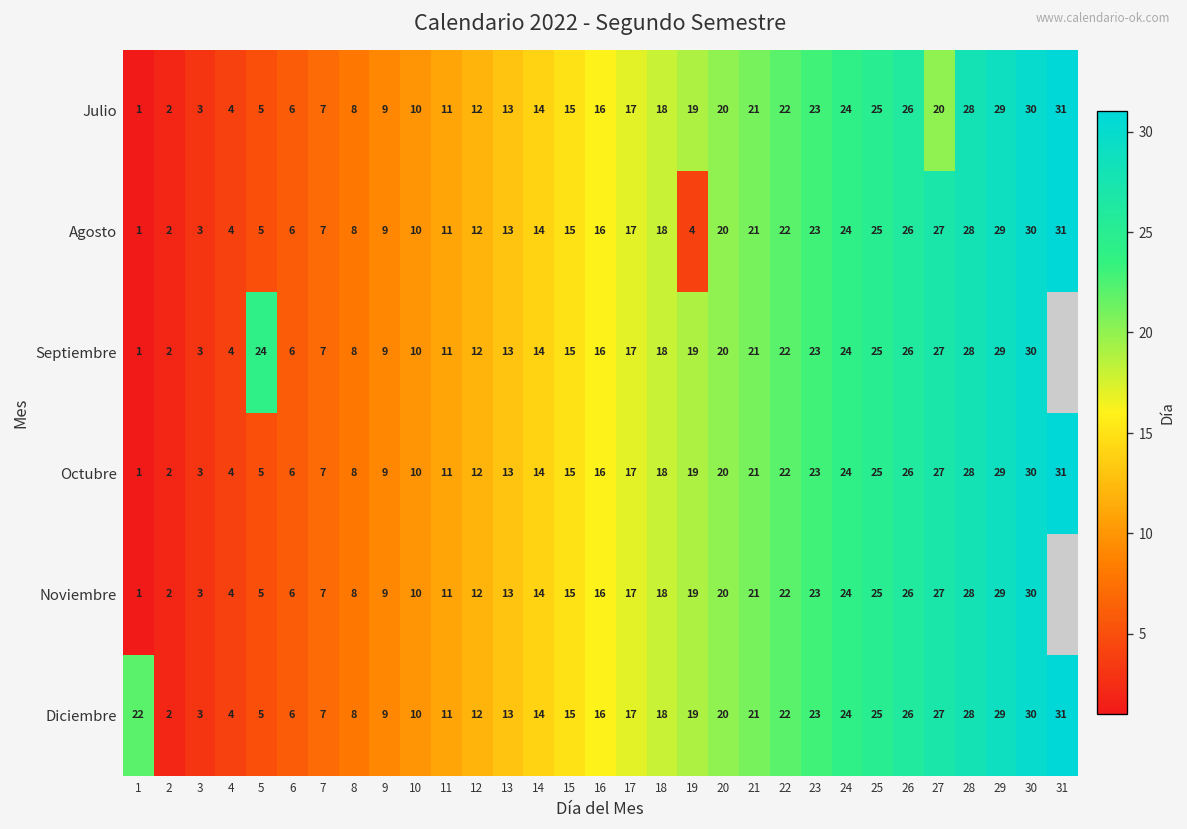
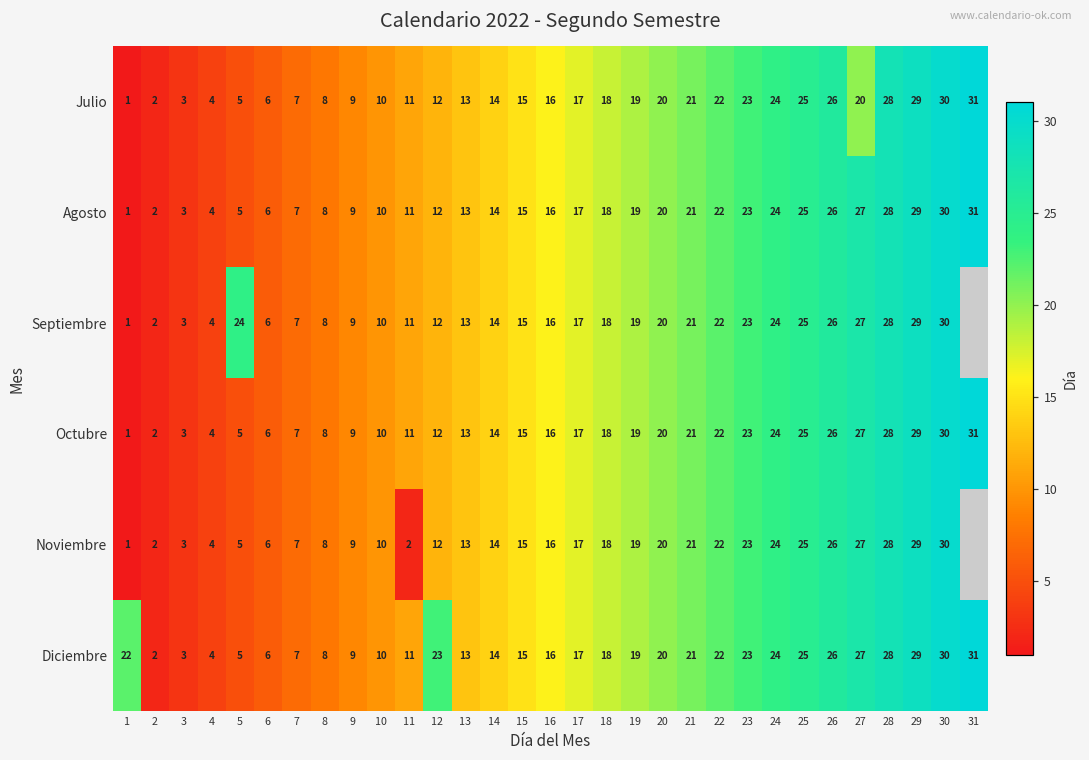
  {
    "Julio": {
      "1": 1,
      "2": 2,
      "3": 3,
      "4": 4,
      "5": 5,
      "6": 6,
      "7": 7,
      "8": 8,
      "9": 9,
      "10": 10,
      "11": 11,
      "12": 12,
      "13": 13,
      "14": 14,
      "15": 15,
      "16": 16,
      "17": 17,
      "18": 18,
      "19": 19,
      "20": 20,
      "21": 21,
      "22": 22,
      "23": 23,
      "24": 24,
      "25": 25,
      "26": 26,
      "27": 20,
      "28": 28,
      "29": 29,
      "30": 30,
      "31": 31
    },
    "Agosto": {
      "1": 1,
      "2": 2,
      "3": 3,
      "4": 4,
      "5": 5,
      "6": 6,
      "7": 7,
      "8": 8,
      "9": 9,
      "10": 10,
      "11": 11,
      "12": 12,
      "13": 13,
      "14": 14,
      "15": 15,
      "16": 16,
      "17": 17,
      "18": 18,
-     "19": 4,
+     "19": 19,
      "20": 20,
      "21": 21,
      "22": 22,
      "23": 23,
      "24": 24,
      "25": 25,
      "26": 26,
      "27": 27,
      "28": 28,
      "29": 29,
      "30": 30,
      "31": 31
    },
    "Septiembre": {
      "1": 1,
      "2": 2,
      "3": 3,
      "4": 4,
      "5": 24,
      "6": 6,
      "7": 7,
      "8": 8,
      "9": 9,
      "10": 10,
      "11": 11,
      "12": 12,
      "13": 13,
      "14": 14,
      "15": 15,
      "16": 16,
      "17": 17,
      "18": 18,
      "19": 19,
      "20": 20,
      "21": 21,
      "22": 22,
      "23": 23,
      "24": 24,
      "25": 25,
      "26": 26,
      "27": 27,
      "28": 28,
      "29": 29,
      "30": 30
    },
    "Octubre": {
      "1": 1,
      "2": 2,
      "3": 3,
      "4": 4,
      "5": 5,
      "6": 6,
      "7": 7,
      "8": 8,
      "9": 9,
      "10": 10,
      "11": 11,
      "12": 12,
      "13": 13,
      "14": 14,
      "15": 15,
      "16": 16,
      "17": 17,
      "18": 18,
      "19": 19,
      "20": 20,
      "21": 21,
      "22": 22,
      "23": 23,
      "24": 24,
      "25": 25,
      "26": 26,
      "27": 27,
      "28": 28,
      "29": 29,
      "30": 30,
      "31": 31
    },
    "Noviembre": {
      "1": 1,
      "2": 2,
      "3": 3,
      "4": 4,
      "5": 5,
      "6": 6,
      "7": 7,
      "8": 8,
      "9": 9,
      "10": 10,
-     "11": 11,
+     "11": 2,
      "12": 12,
      "13": 13,
      "14": 14,
      "15": 15,
      "16": 16,
      "17": 17,
      "18": 18,
      "19": 19,
      "20": 20,
      "21": 21,
      "22": 22,
      "23": 23,
      "24": 24,
      "25": 25,
      "26": 26,
      "27": 27,
      "28": 28,
      "29": 29,
      "30": 30
    },
    "Diciembre": {
      "1": 22,
      "2": 2,
      "3": 3,
      "4": 4,
      "5": 5,
      "6": 6,
      "7": 7,
      "8": 8,
      "9": 9,
      "10": 10,
      "11": 11,
-     "12": 12,
+     "12": 23,
      "13": 13,
      "14": 14,
      "15": 15,
      "16": 16,
      "17": 17,
      "18": 18,
      "19": 19,
      "20": 20,
      "21": 21,
      "22": 22,
      "23": 23,
      "24": 24,
      "25": 25,
      "26": 26,
      "27": 27,
      "28": 28,
      "29": 29,
      "30": 30,
      "31": 31
    }
  }
